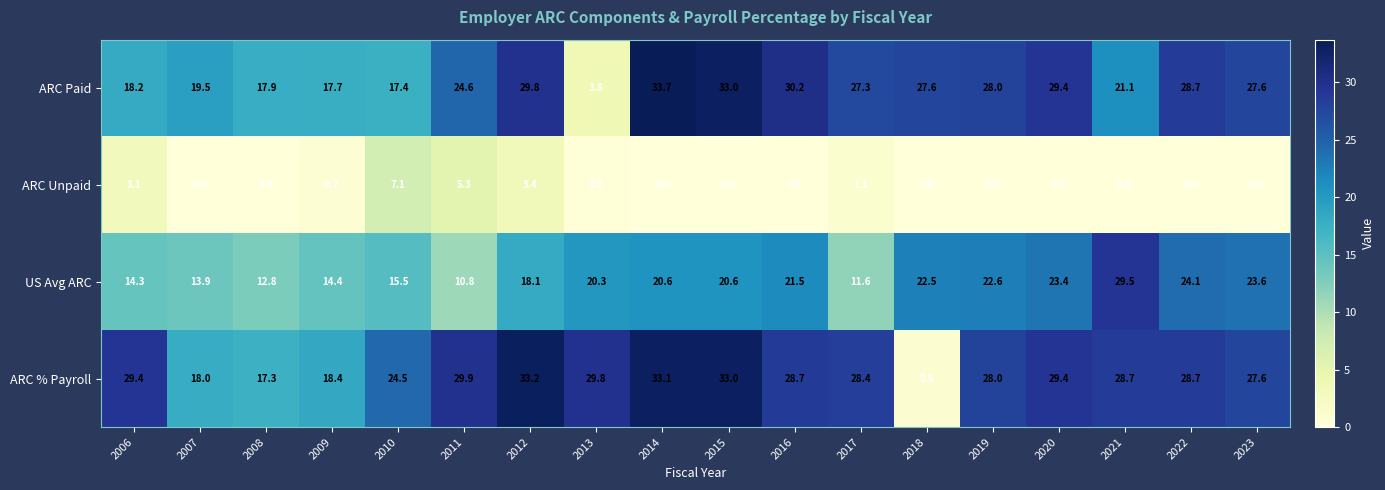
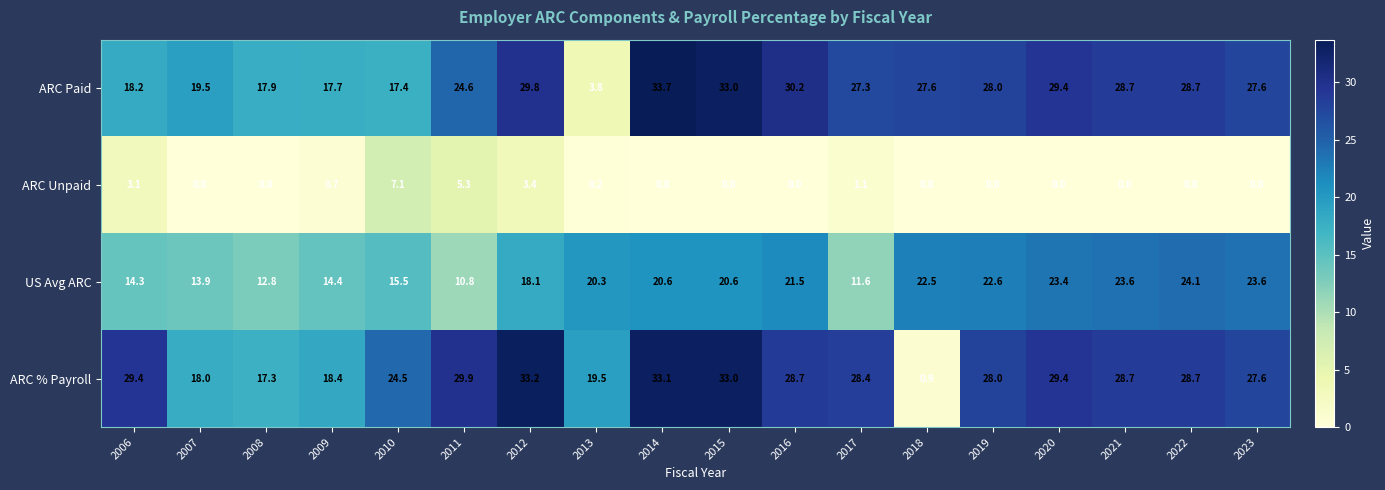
  {
    "ARC Paid": {
      "2006": 18.2,
      "2007": 19.5,
      "2008": 17.9,
      "2009": 17.7,
      "2010": 17.4,
      "2011": 24.6,
      "2012": 29.8,
      "2013": 3.8,
      "2014": 33.7,
      "2015": 33.0,
      "2016": 30.2,
      "2017": 27.3,
      "2018": 27.6,
      "2019": 28.0,
      "2020": 29.4,
-     "2021": 21.1,
+     "2021": 28.7,
      "2022": 28.7,
      "2023": 27.6
    },
    "ARC Unpaid": {
      "2006": 3.1,
      "2010": 7.1,
      "2011": 5.3,
      "2012": 3.4,
      "2017": 1.1
    },
    "US Avg ARC": {
      "2006": 14.3,
      "2007": 13.9,
      "2008": 12.8,
      "2009": 14.4,
      "2010": 15.5,
      "2011": 10.8,
      "2012": 18.1,
      "2013": 20.3,
      "2014": 20.6,
      "2015": 20.6,
      "2016": 21.5,
      "2017": 11.6,
      "2018": 22.5,
      "2019": 22.6,
      "2020": 23.4,
-     "2021": 29.5,
+     "2021": 23.6,
      "2022": 24.1,
      "2023": 23.6
    },
    "ARC % Payroll": {
      "2006": 29.4,
      "2007": 18.0,
      "2008": 17.3,
      "2009": 18.4,
      "2010": 24.5,
      "2011": 29.9,
      "2012": 33.2,
-     "2013": 29.8,
+     "2013": 19.5,
      "2014": 33.1,
      "2015": 33.0,
      "2016": 28.7,
      "2017": 28.4,
      "2019": 28.0,
      "2020": 29.4,
      "2021": 28.7,
      "2022": 28.7,
      "2023": 27.6
    }
  }
